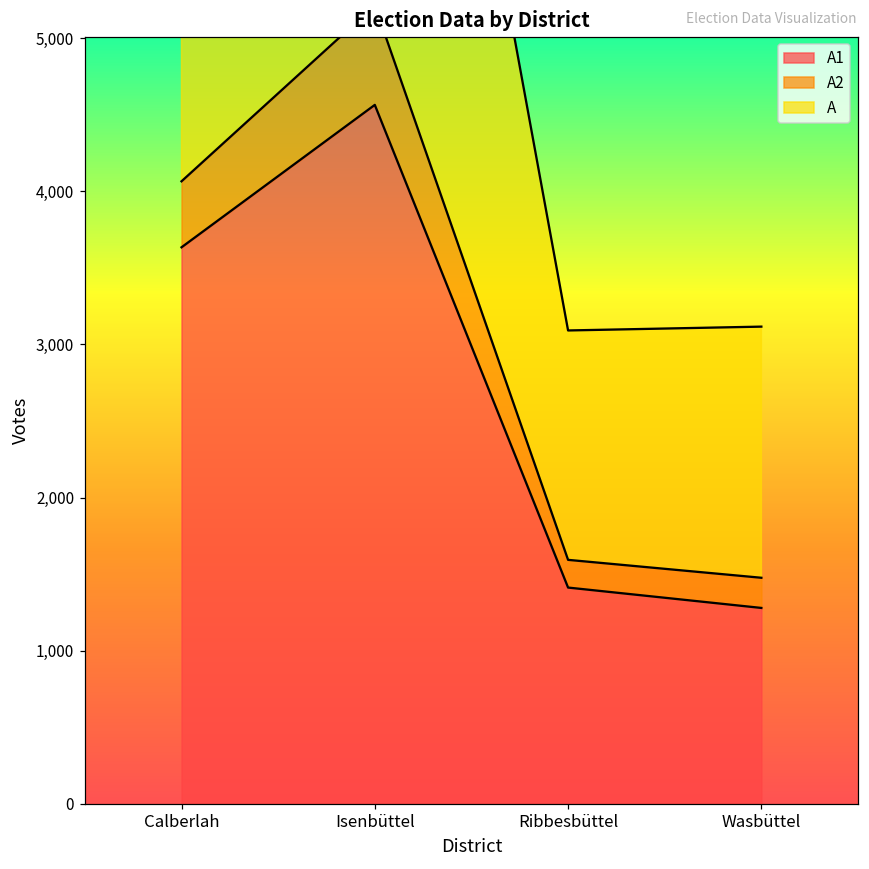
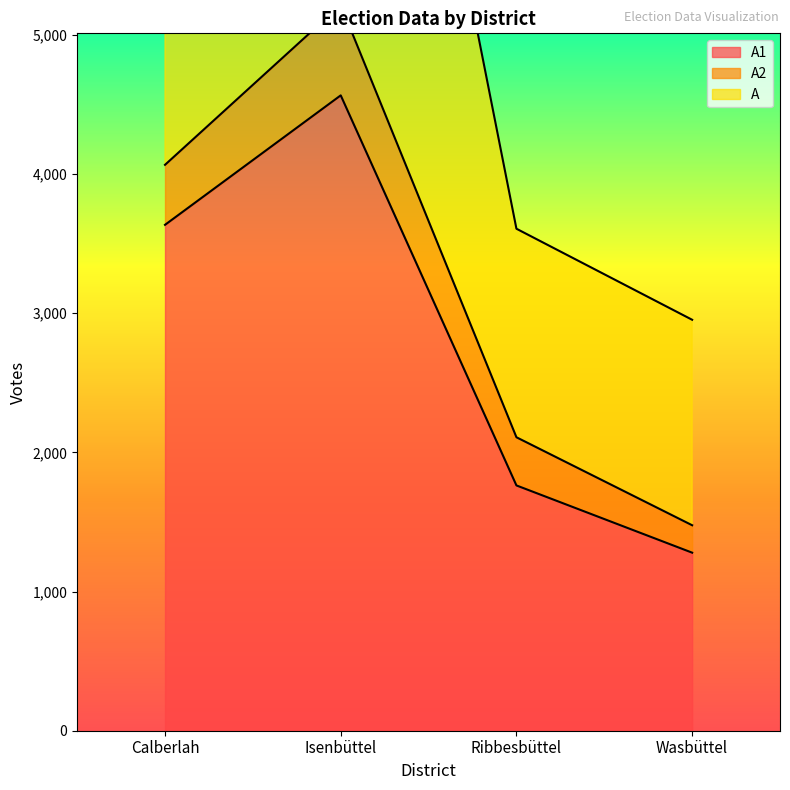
  {
    "A1": {
      "Calberlah": "3,630",
      "Isenbüttel": "4,560",
-     "Ribbesbüttel": "1,410",
+     "Ribbesbüttel": "1,760",
      "Wasbüttel": "1,280"
    },
    "A2": {
      "Calberlah": "430",
-     "Ribbesbüttel": "180",
+     "Ribbesbüttel": "350",
      "Wasbüttel": "200"
    },
    "A": {
      "Ribbesbüttel": "1,500",
-     "Wasbüttel": "1,640"
+     "Wasbüttel": "1,480"
    }
  }
